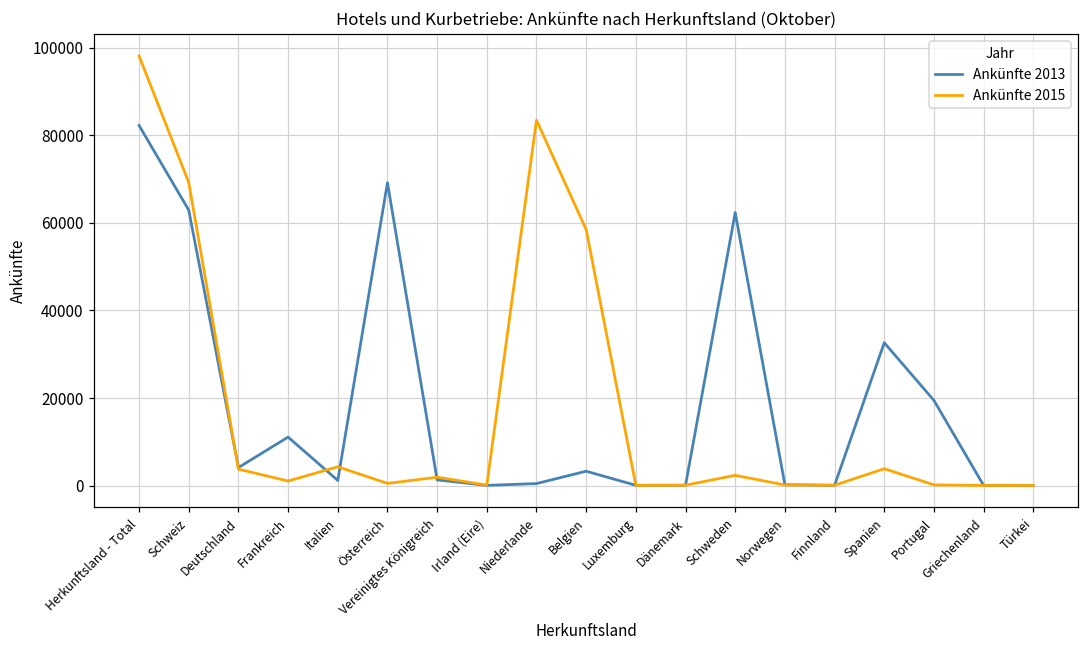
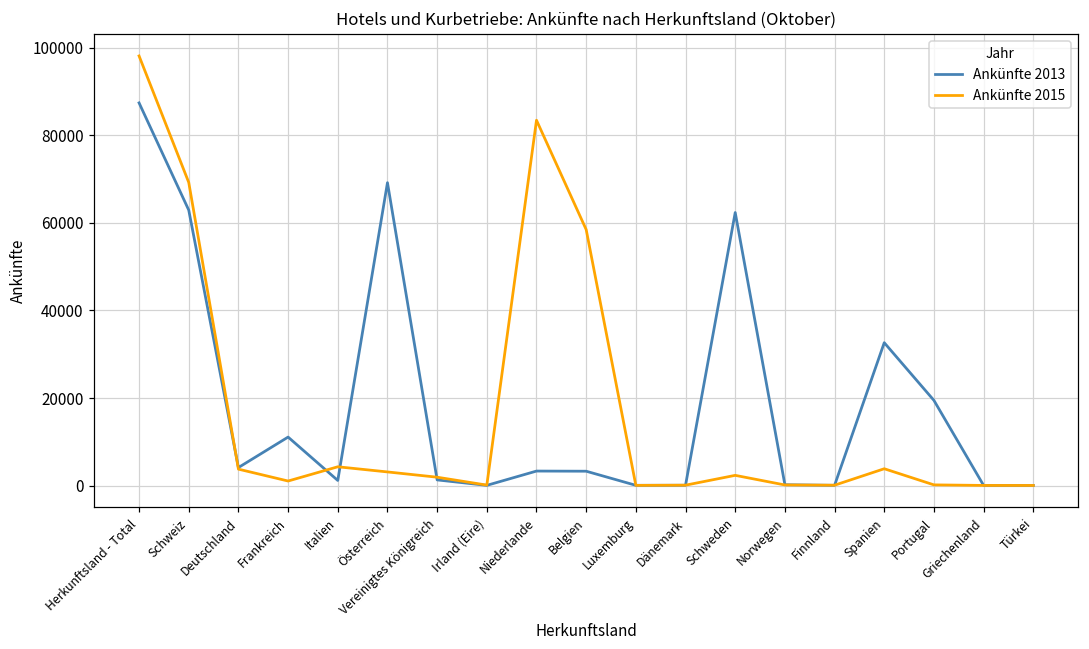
  {
    "Ankünfte 2013": {
-     "Herkunftsland - Total": 82000,
+     "Herkunftsland - Total": 87000,
      "Schweiz": 63000,
      "Frankreich": 11000,
      "Italien": 1000,
      "Österreich": 69000,
-     "Niederlande": 0,
+     "Niederlande": 3000,
      "Belgien": 3000,
      "Schweden": 62000,
      "Spanien": 33000,
      "Portugal": 19000
    },
    "Ankünfte 2015": {
      "Herkunftsland - Total": 98000,
      "Schweiz": 69000,
      "Frankreich": 1000,
      "Italien": 4000,
-     "Österreich": 0,
+     "Österreich": 3000,
      "Niederlande": 83000,
      "Belgien": 58000,
      "Schweden": 2000,
      "Spanien": 4000,
      "Portugal": 0
    }
  }
